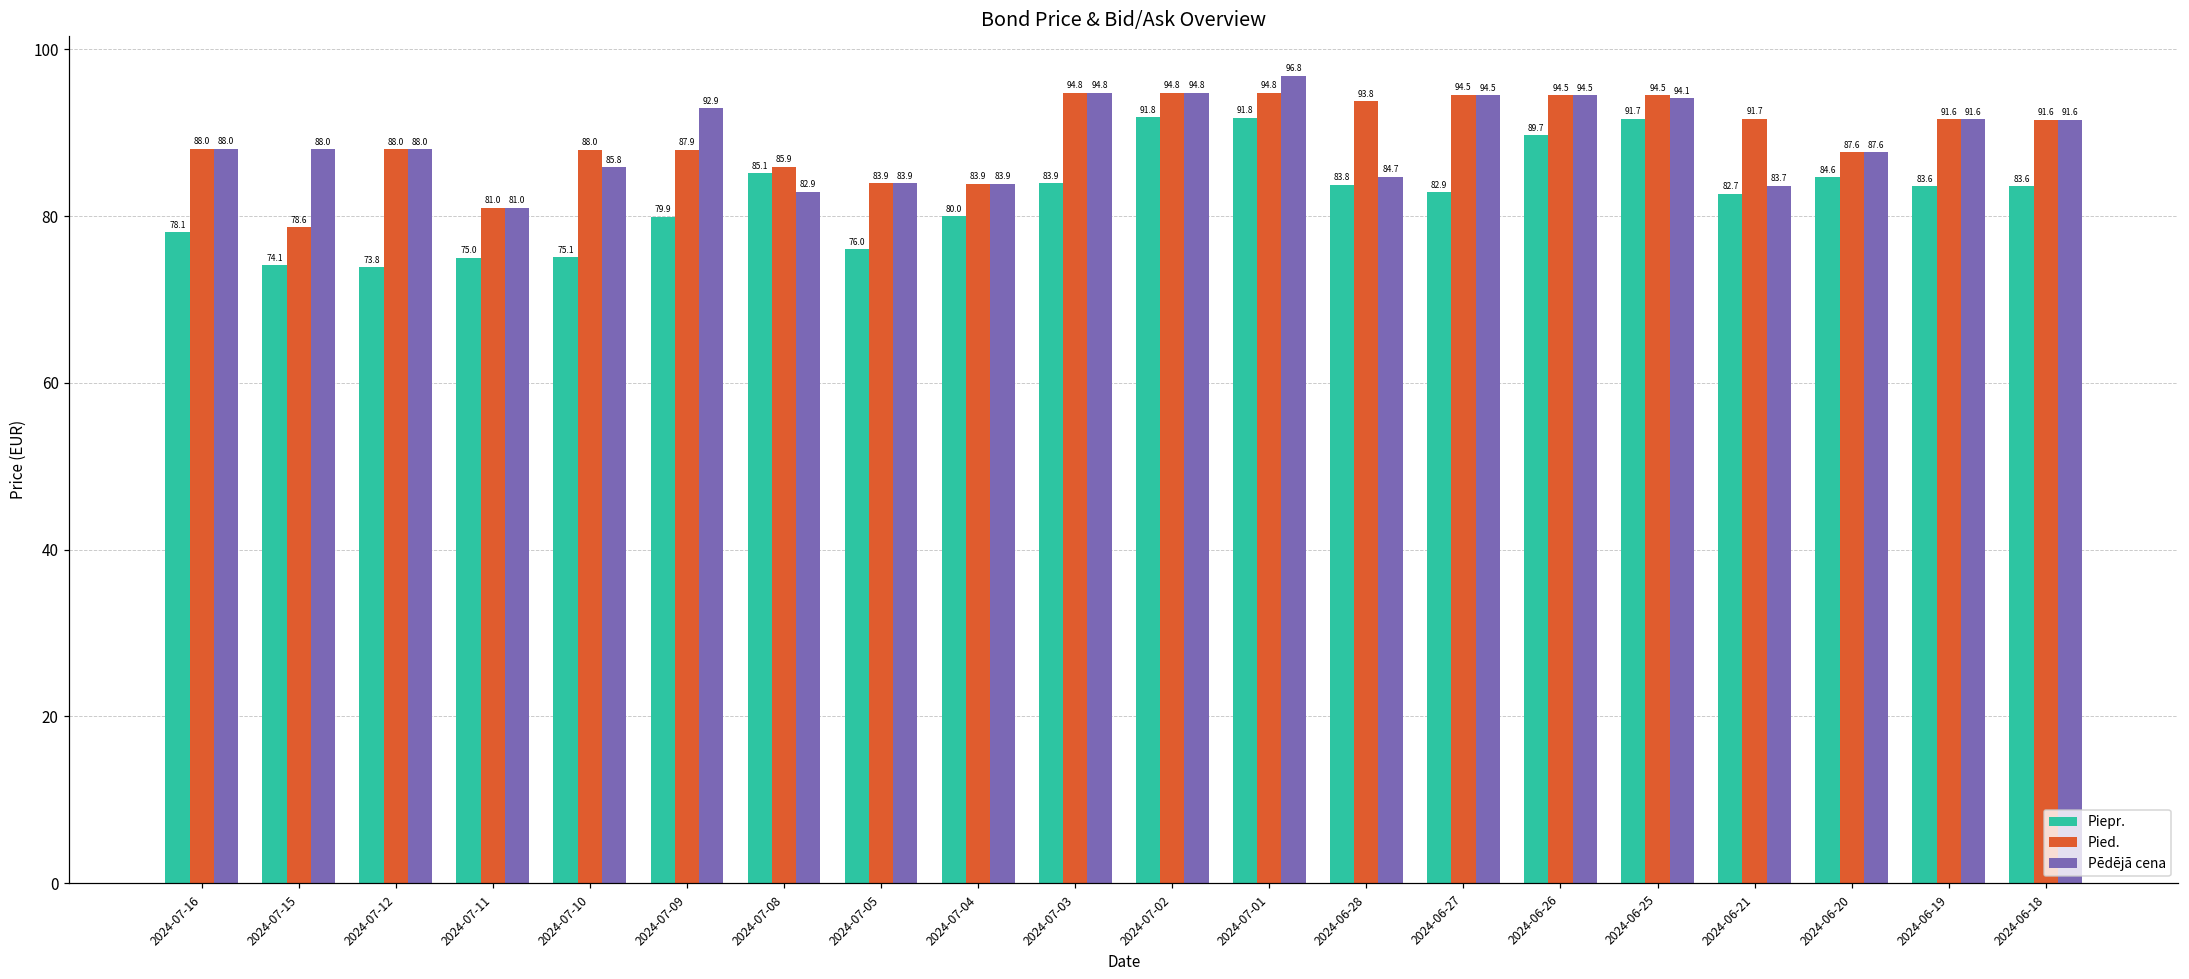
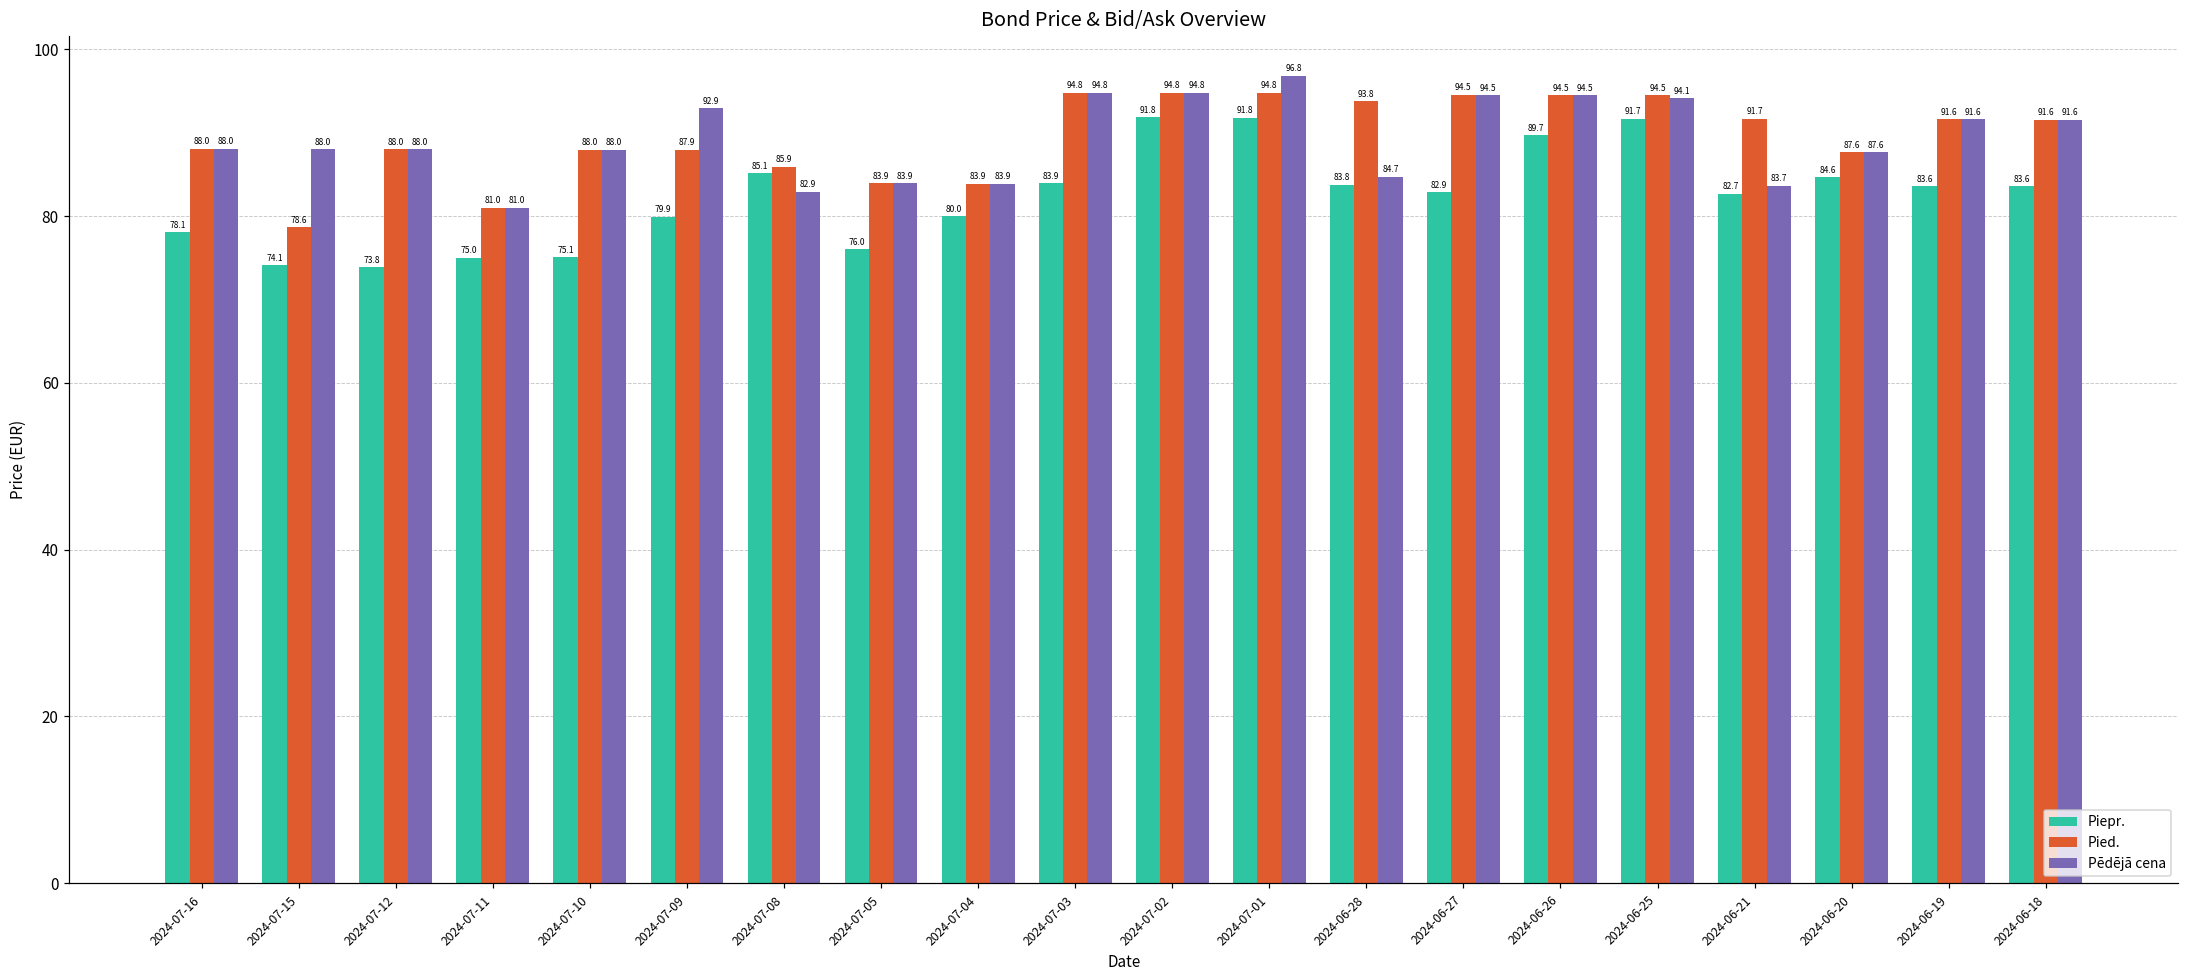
  {
    "Piepr.": {
      "2024-07-16": 78.1,
      "2024-07-15": 74.1,
      "2024-07-12": 73.8,
      "2024-07-11": 75.0,
      "2024-07-10": 75.1,
      "2024-07-09": 79.9,
      "2024-07-08": 85.1,
      "2024-07-05": 76.0,
      "2024-07-04": 80.0,
      "2024-07-03": 83.9,
      "2024-07-02": 91.8,
      "2024-07-01": 91.8,
      "2024-06-28": 83.8,
      "2024-06-27": 82.9,
      "2024-06-26": 89.7,
      "2024-06-25": 91.7,
      "2024-06-21": 82.7,
      "2024-06-20": 84.6,
      "2024-06-19": 83.6,
      "2024-06-18": 83.6
    },
    "Pied.": {
      "2024-07-16": 88.0,
      "2024-07-15": 78.6,
      "2024-07-12": 88.0,
      "2024-07-11": 81.0,
      "2024-07-10": 88.0,
      "2024-07-09": 87.9,
      "2024-07-08": 85.9,
      "2024-07-05": 83.9,
      "2024-07-04": 83.9,
      "2024-07-03": 94.8,
      "2024-07-02": 94.8,
      "2024-07-01": 94.8,
      "2024-06-28": 93.8,
      "2024-06-27": 94.5,
      "2024-06-26": 94.5,
      "2024-06-25": 94.5,
      "2024-06-21": 91.7,
      "2024-06-20": 87.6,
      "2024-06-19": 91.6,
      "2024-06-18": 91.6
    },
    "Pēdējā cena": {
      "2024-07-16": 88.0,
      "2024-07-15": 88.0,
      "2024-07-12": 88.0,
      "2024-07-11": 81.0,
-     "2024-07-10": 85.8,
+     "2024-07-10": 88.0,
      "2024-07-09": 92.9,
      "2024-07-08": 82.9,
      "2024-07-05": 83.9,
      "2024-07-04": 83.9,
      "2024-07-03": 94.8,
      "2024-07-02": 94.8,
      "2024-07-01": 96.8,
      "2024-06-28": 84.7,
      "2024-06-27": 94.5,
      "2024-06-26": 94.5,
      "2024-06-25": 94.1,
      "2024-06-21": 83.7,
      "2024-06-20": 87.6,
      "2024-06-19": 91.6,
      "2024-06-18": 91.6
    }
  }
